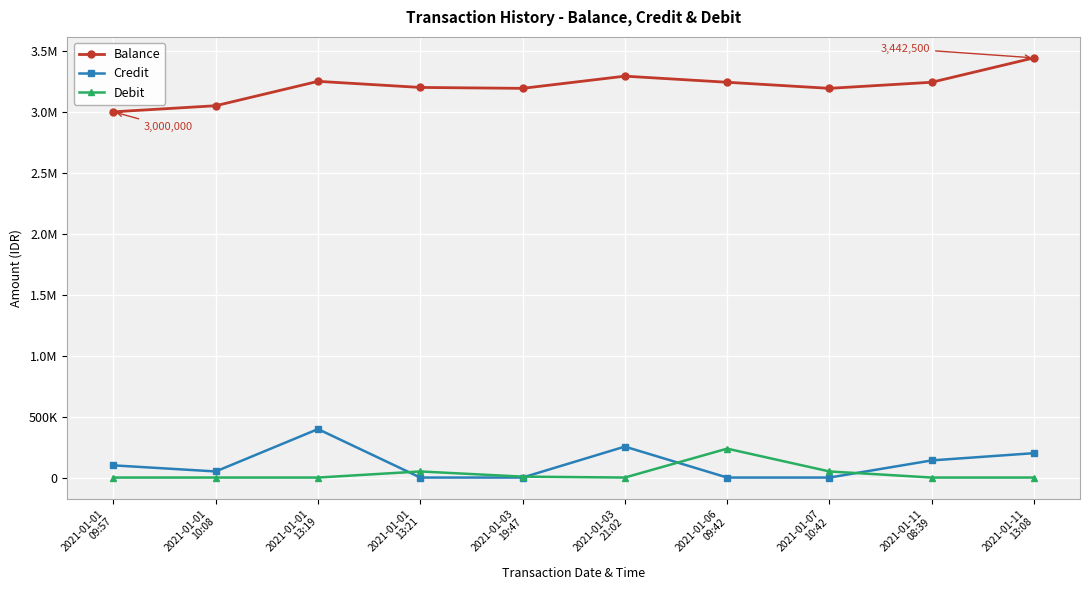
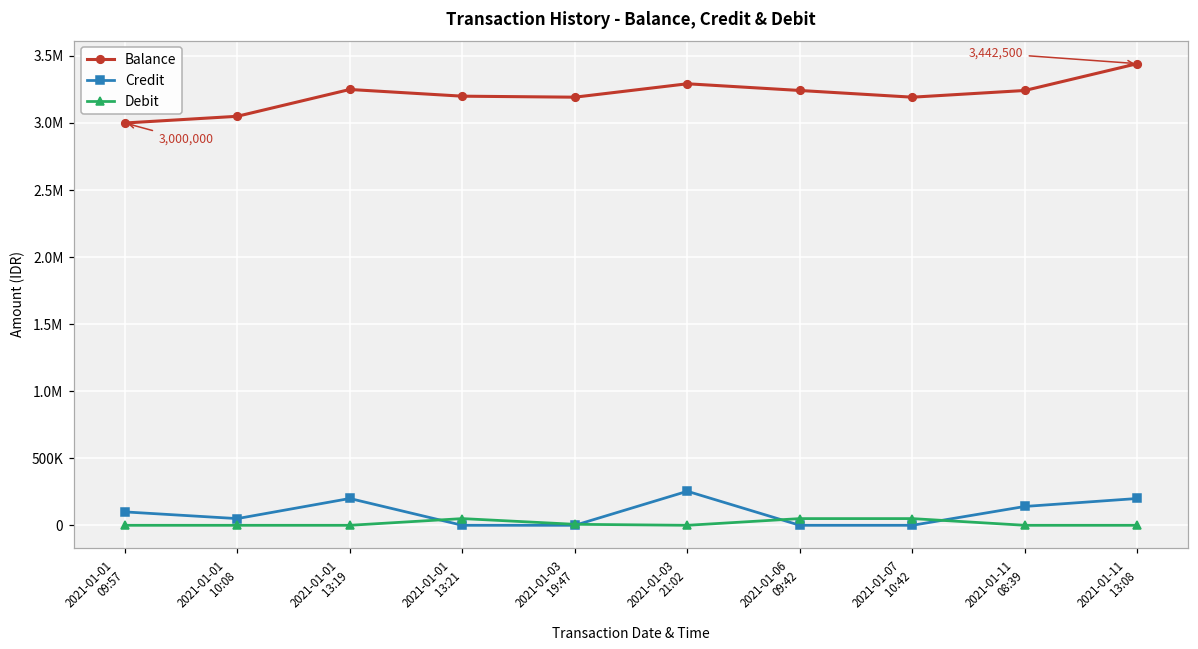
  {
    "Balance": {
      "2021-01-01 09:57": "3,000,000",
      "2021-01-11 13:08": "3,442,500"
    },
    "Credit": {
      "2021-01-01 09:57": "100000",
      "2021-01-01 10:08": "50000",
-     "2021-01-01 13:19": "400000",
+     "2021-01-01 13:19": "200000",
      "2021-01-01 13:21": "0",
      "2021-01-03 21:02": "250000",
      "2021-01-06 09:42": "0",
      "2021-01-07 10:42": "0",
      "2021-01-11 08:39": "140000",
      "2021-01-11 13:08": "200000"
    },
    "Debit": {
      "2021-01-01 09:57": "0",
      "2021-01-01 10:08": "0",
      "2021-01-01 13:19": "0",
      "2021-01-01 13:21": "50000",
      "2021-01-03 21:02": "0",
-     "2021-01-06 09:42": "240000",
+     "2021-01-06 09:42": "50000",
      "2021-01-07 10:42": "50000",
      "2021-01-11 08:39": "0",
      "2021-01-11 13:08": "0"
    }
  }
